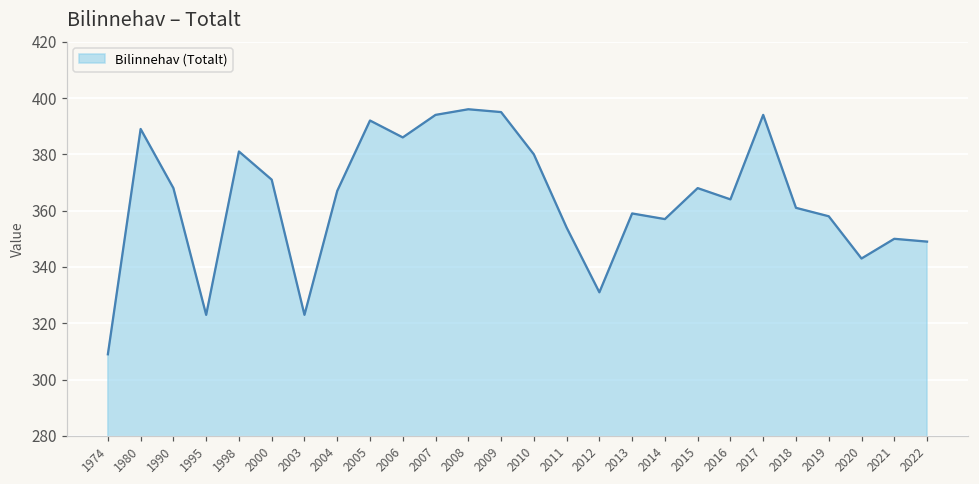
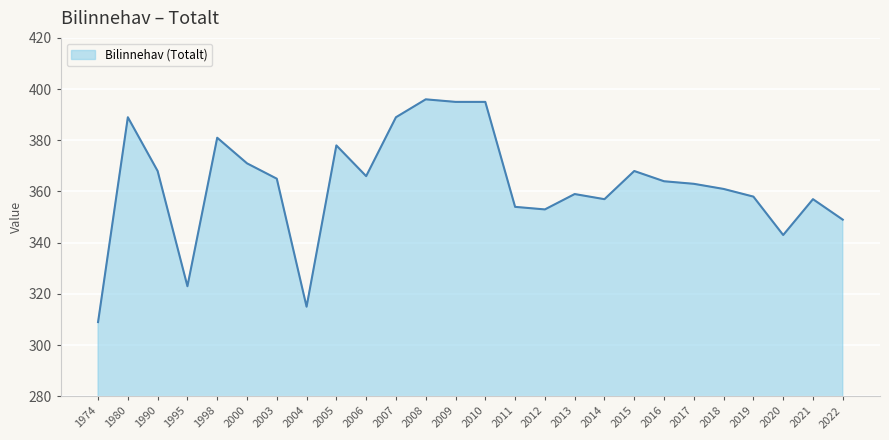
  {
    "1974": 309,
    "1980": 389,
    "1990": 368,
    "1995": 323,
    "1998": 381,
    "2000": 371,
-   "2003": 323,
-   "2004": 367,
-   "2005": 392,
-   "2006": 386,
-   "2007": 394,
+   "2003": 365,
+   "2004": 315,
+   "2005": 378,
+   "2006": 366,
+   "2007": 389,
    "2008": 396,
    "2009": 395,
-   "2010": 380,
+   "2010": 395,
    "2011": 354,
-   "2012": 331,
+   "2012": 353,
    "2013": 359,
    "2014": 357,
    "2015": 368,
    "2016": 364,
-   "2017": 394,
+   "2017": 363,
    "2018": 361,
    "2019": 358,
    "2020": 343,
-   "2021": 350,
+   "2021": 357,
    "2022": 349
  }
